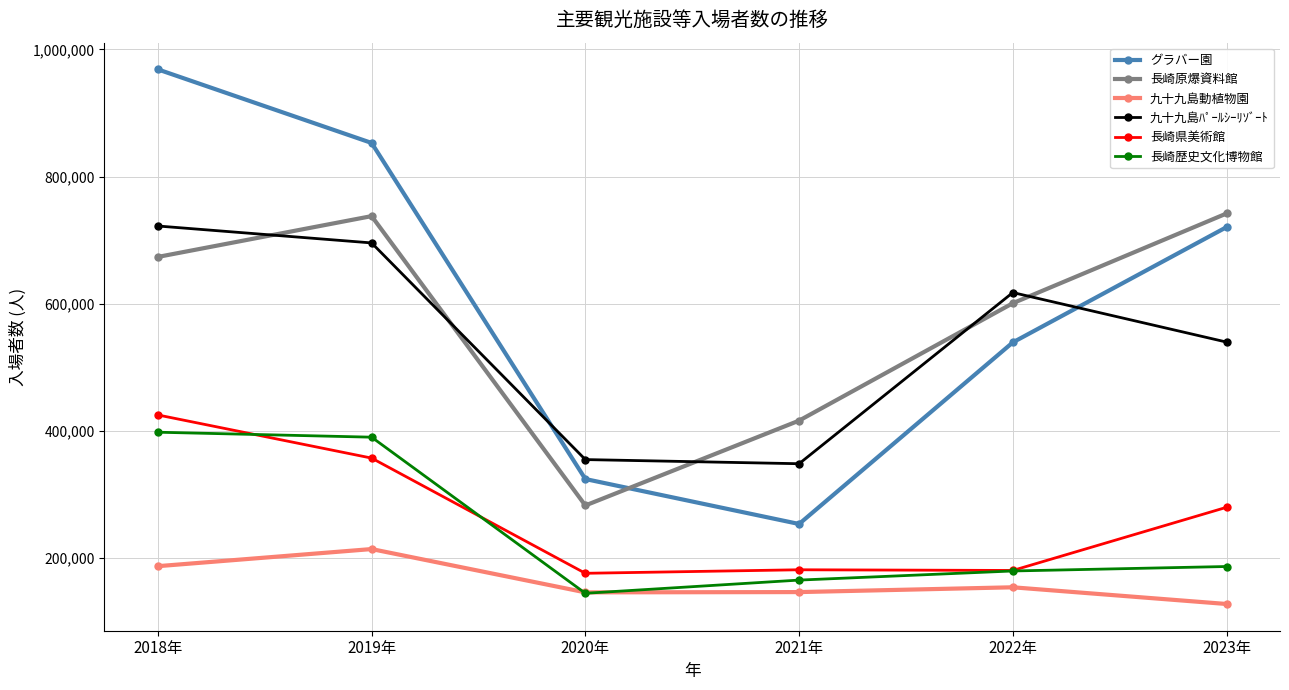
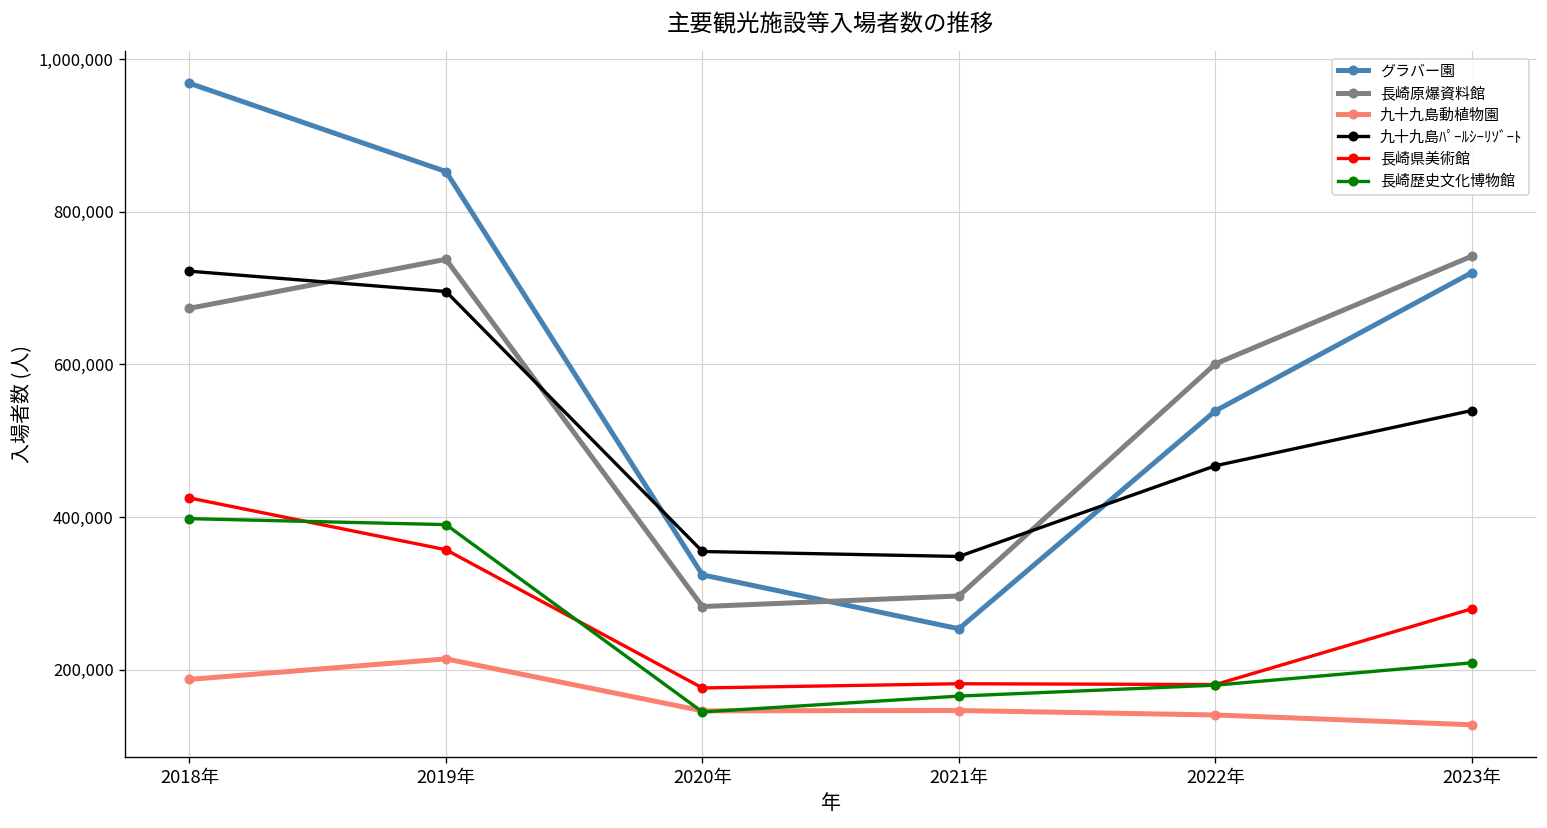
  {
    "グラバー園": {
      "2018年": "970,000",
      "2019年": "850,000",
      "2020年": "320,000",
      "2021年": "250,000",
      "2022年": "540,000",
      "2023年": "720,000"
    },
    "長崎原爆資料館": {
      "2018年": "670,000",
      "2019年": "740,000",
      "2020年": "280,000",
-     "2021年": "420,000",
+     "2021年": "300,000",
      "2022年": "600,000",
      "2023年": "740,000"
    },
    "九十九島動植物園": {
      "2018年": "190,000",
      "2019年": "210,000",
      "2021年": "150,000",
-     "2022年": "150,000",
+     "2022年": "140,000",
      "2023年": "130,000"
    },
    "九十九島ﾊﾟｰﾙｼｰﾘｿﾞｰﾄ": {
      "2018年": "720,000",
      "2019年": "700,000",
      "2020年": "350,000",
      "2021年": "350,000",
-     "2022年": "620,000",
+     "2022年": "470,000",
      "2023年": "540,000"
    },
    "長崎県美術館": {
      "2018年": "430,000",
      "2019年": "360,000",
      "2020年": "180,000",
      "2021年": "180,000",
      "2023年": "280,000"
    },
    "長崎歴史文化博物館": {
      "2018年": "400,000",
      "2019年": "390,000",
      "2021年": "170,000",
-     "2023年": "190,000"
+     "2023年": "210,000"
    }
  }
